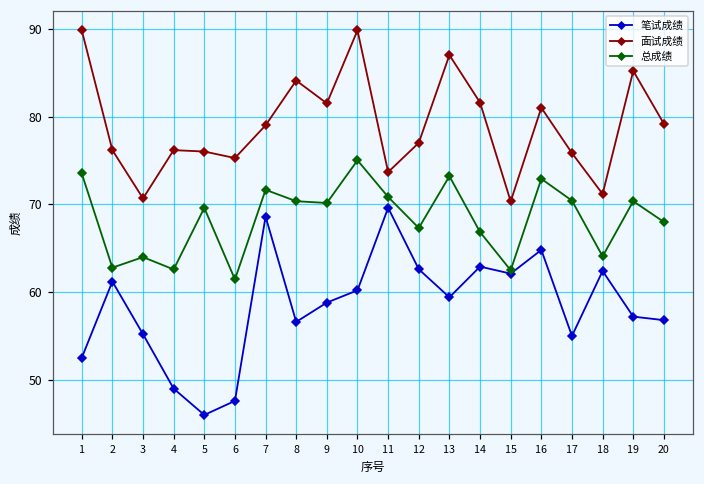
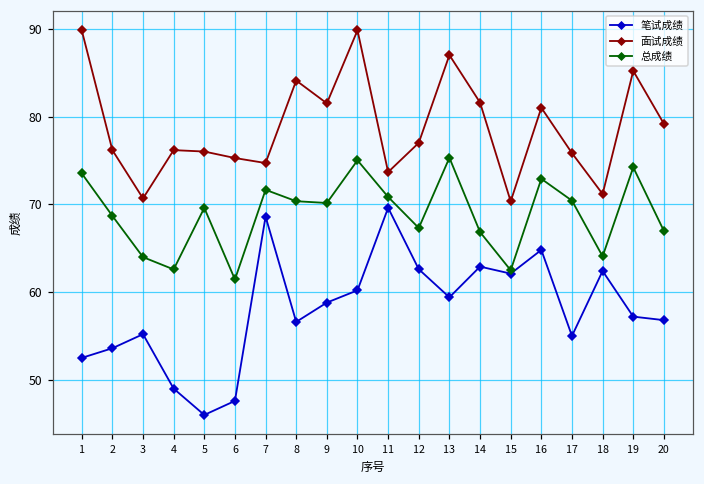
  {
    "笔试成绩": {
      "1": 53,
-     "2": 61,
+     "2": 54,
      "3": 55,
      "4": 49,
      "5": 46,
      "6": 48,
      "7": 69,
      "8": 57,
      "9": 59,
      "10": 60,
      "11": 70,
      "12": 63,
      "13": 59,
      "14": 63,
      "15": 62,
      "16": 65,
      "17": 55,
      "18": 62,
      "19": 57,
      "20": 57
    },
    "面试成绩": {
      "1": 90,
      "2": 76,
      "3": 71,
      "4": 76,
      "5": 76,
      "6": 75,
-     "7": 79,
+     "7": 75,
      "8": 84,
      "9": 82,
      "10": 90,
      "11": 74,
      "12": 77,
      "13": 87,
      "14": 82,
      "15": 70,
      "16": 81,
      "17": 76,
      "18": 71,
      "19": 85,
      "20": 79
    },
    "总成绩": {
      "1": 74,
-     "2": 63,
+     "2": 69,
      "3": 64,
      "4": 63,
      "5": 70,
      "6": 61,
      "7": 72,
      "8": 70,
      "9": 70,
      "10": 75,
      "11": 71,
      "12": 67,
-     "13": 73,
+     "13": 75,
      "14": 67,
      "15": 62,
      "16": 73,
      "17": 70,
      "18": 64,
-     "19": 70,
-     "20": 68
+     "19": 74,
+     "20": 67
    }
  }
